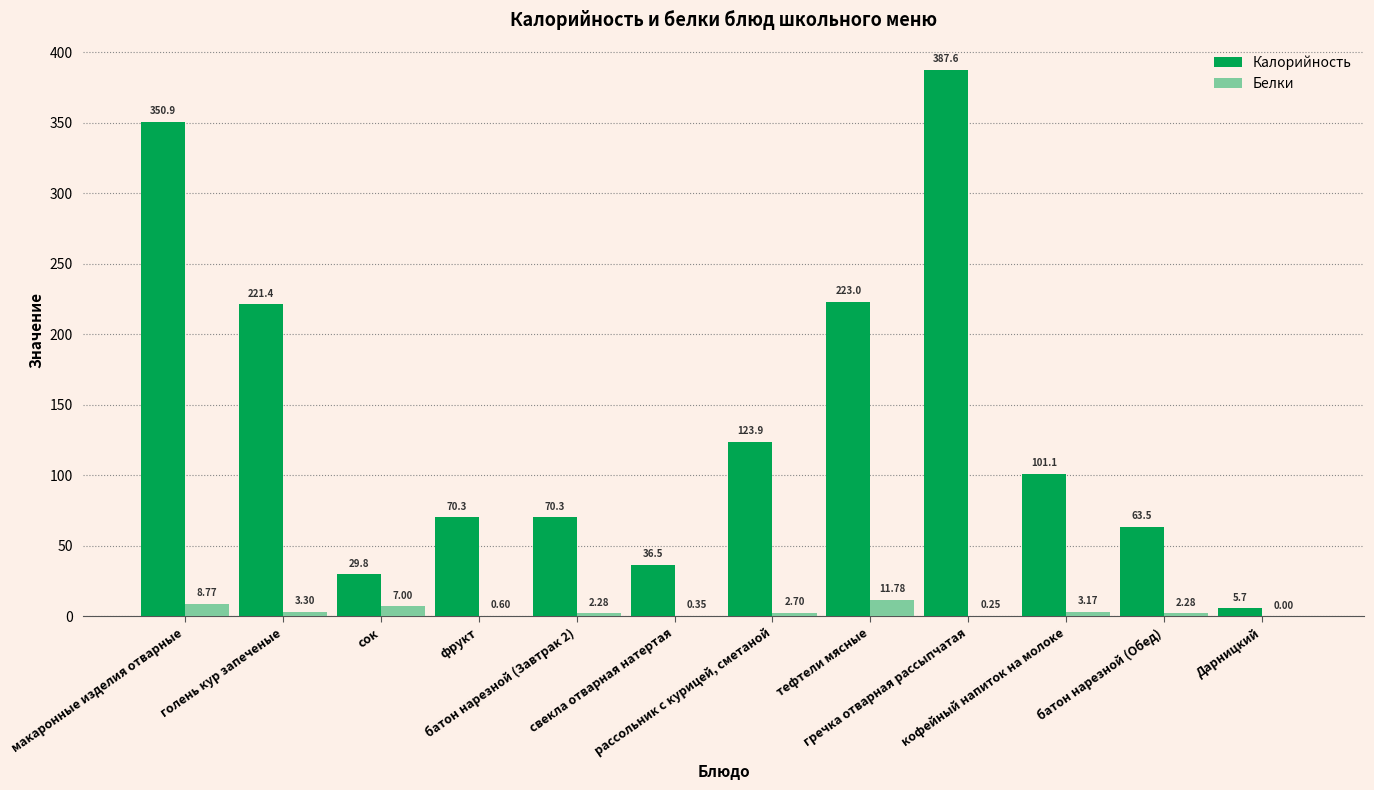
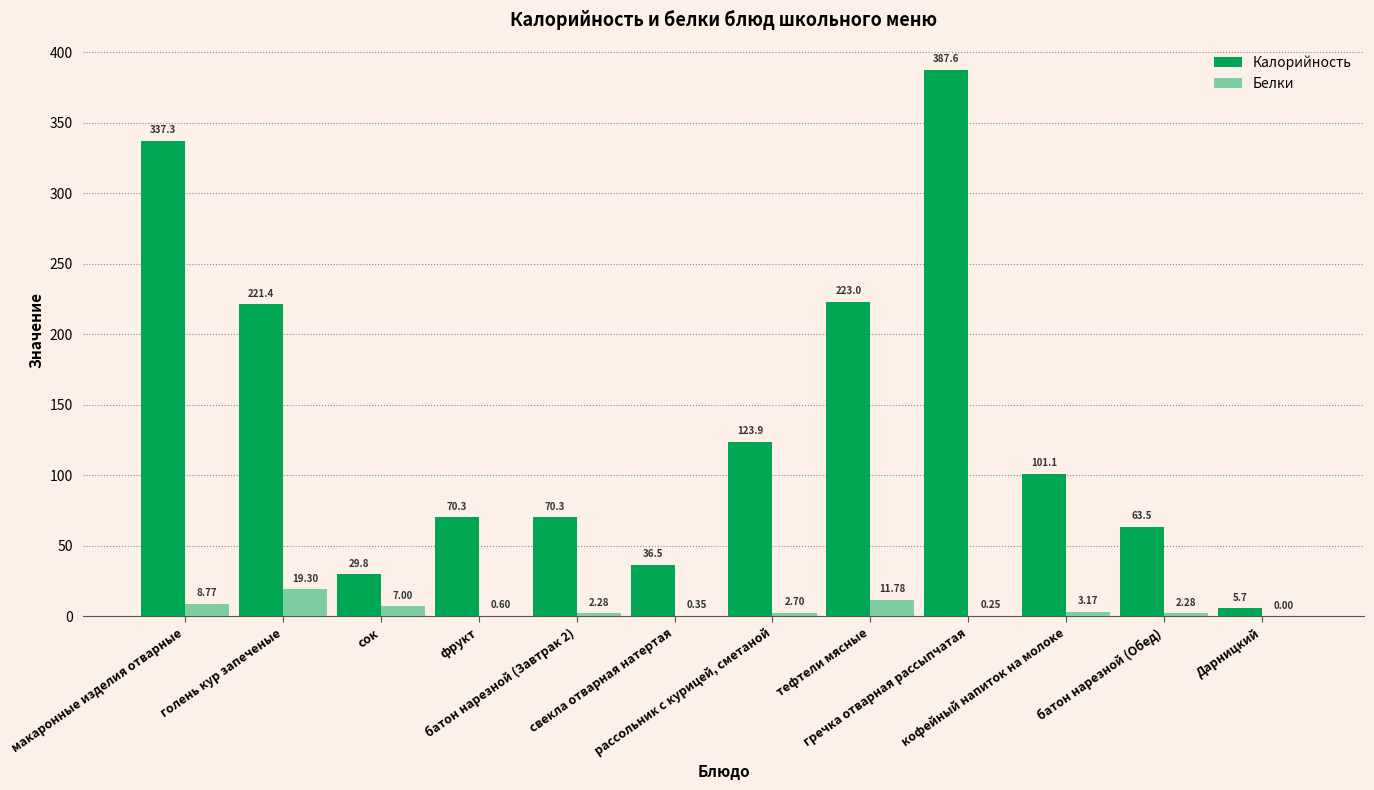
  {
    "Калорийность": {
-     "макаронные изделия отварные": 350.9,
+     "макаронные изделия отварные": 337.3,
      "голень кур запеченые": 221.4,
      "сок": 29.8,
      "фрукт": 70.3,
      "батон нарезной (Завтрак 2)": 70.3,
      "свекла отварная натертая": 36.5,
      "рассольник с курицей, сметаной": 123.9,
      "тефтели мясные": 223.0,
      "гречка отварная рассыпчатая": 387.6,
      "кофейный напиток на молоке": 101.1,
      "батон нарезной (Обед)": 63.5,
      "Дарницкий": 5.7
    },
    "Белки": {
      "макаронные изделия отварные": 8.77,
-     "голень кур запеченые": 3.30,
+     "голень кур запеченые": 19.30,
      "сок": 7.00,
      "фрукт": 0.60,
      "батон нарезной (Завтрак 2)": 2.28,
      "свекла отварная натертая": 0.35,
      "рассольник с курицей, сметаной": 2.70,
      "тефтели мясные": 11.78,
      "гречка отварная рассыпчатая": 0.25,
      "кофейный напиток на молоке": 3.17,
      "батон нарезной (Обед)": 2.28,
      "Дарницкий": 0.00
    }
  }
